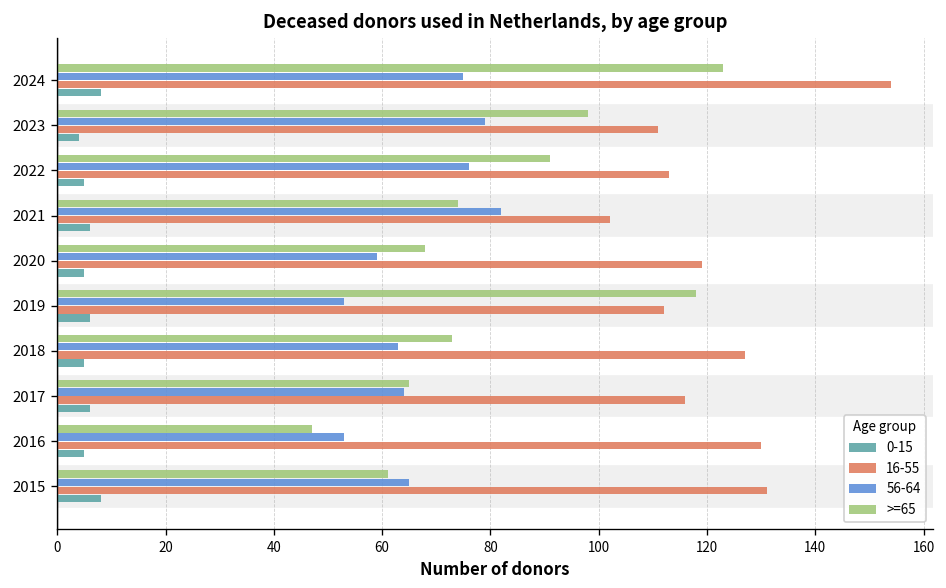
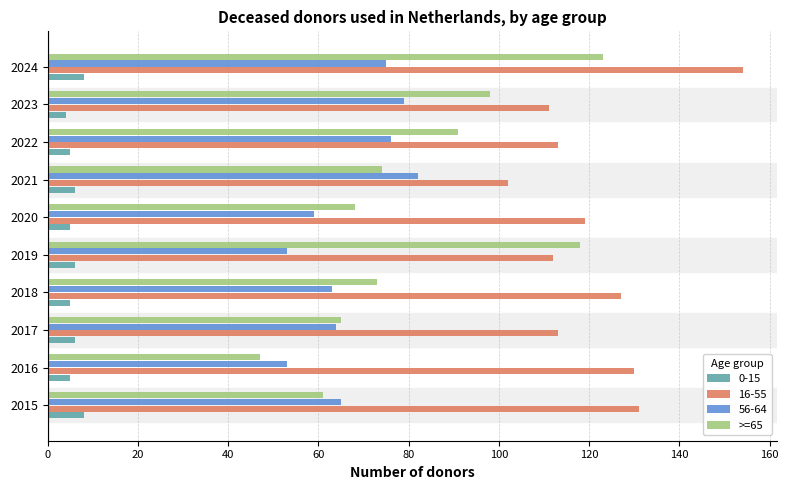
  {
    "16-55": {
      "2024": 154,
      "2023": 111,
      "2022": 113,
      "2021": 102,
      "2020": 119,
      "2019": 112,
      "2018": 127,
-     "2017": 116,
+     "2017": 113,
      "2016": 130,
      "2015": 131
    },
    ">=65": {
      "2024": 123,
      "2023": 98,
      "2022": 91,
      "2021": 74,
      "2020": 68,
      "2019": 118,
      "2018": 73,
      "2017": 65,
      "2016": 47,
      "2015": 61
    }
  }
